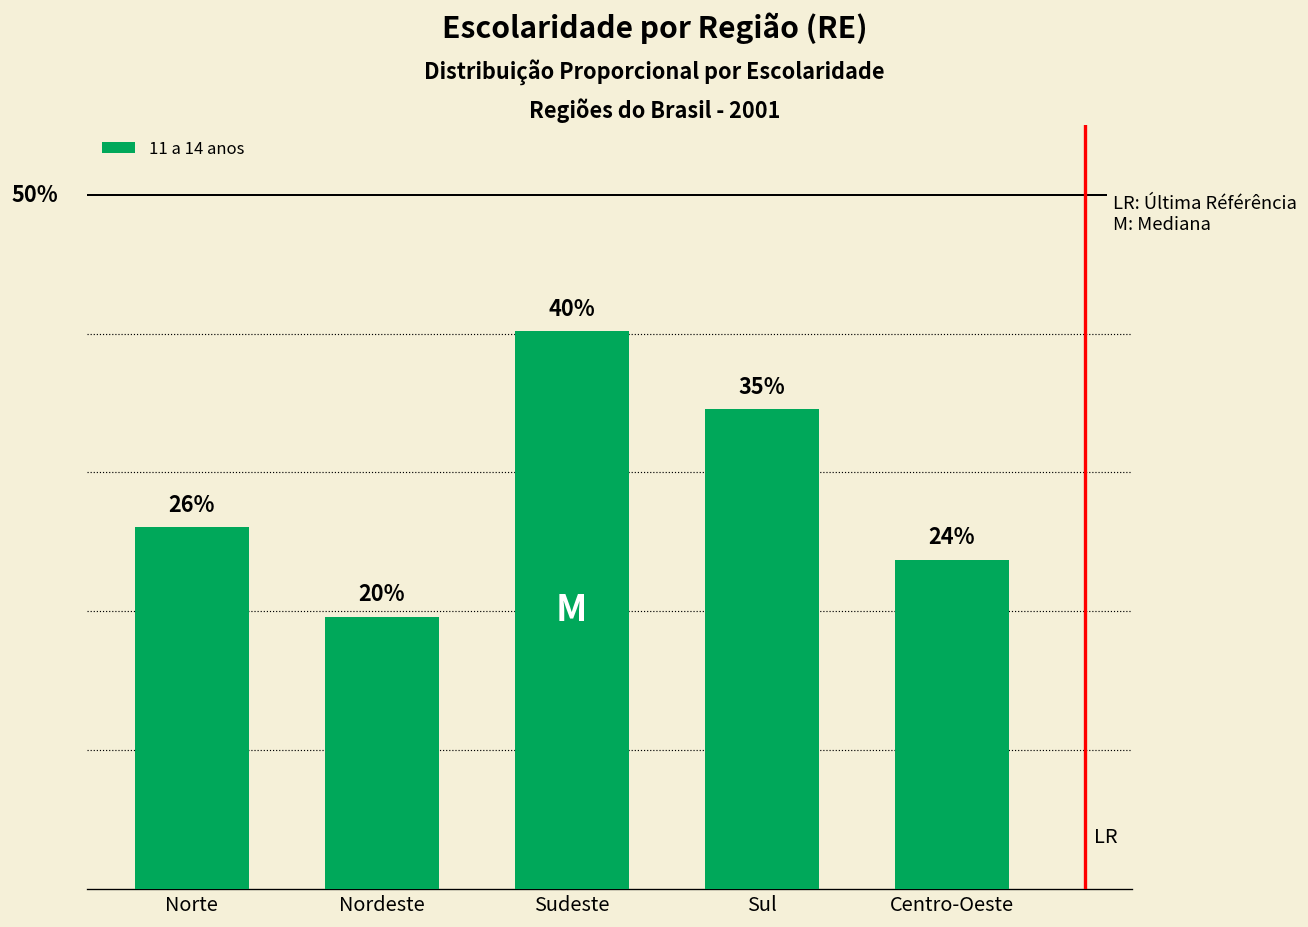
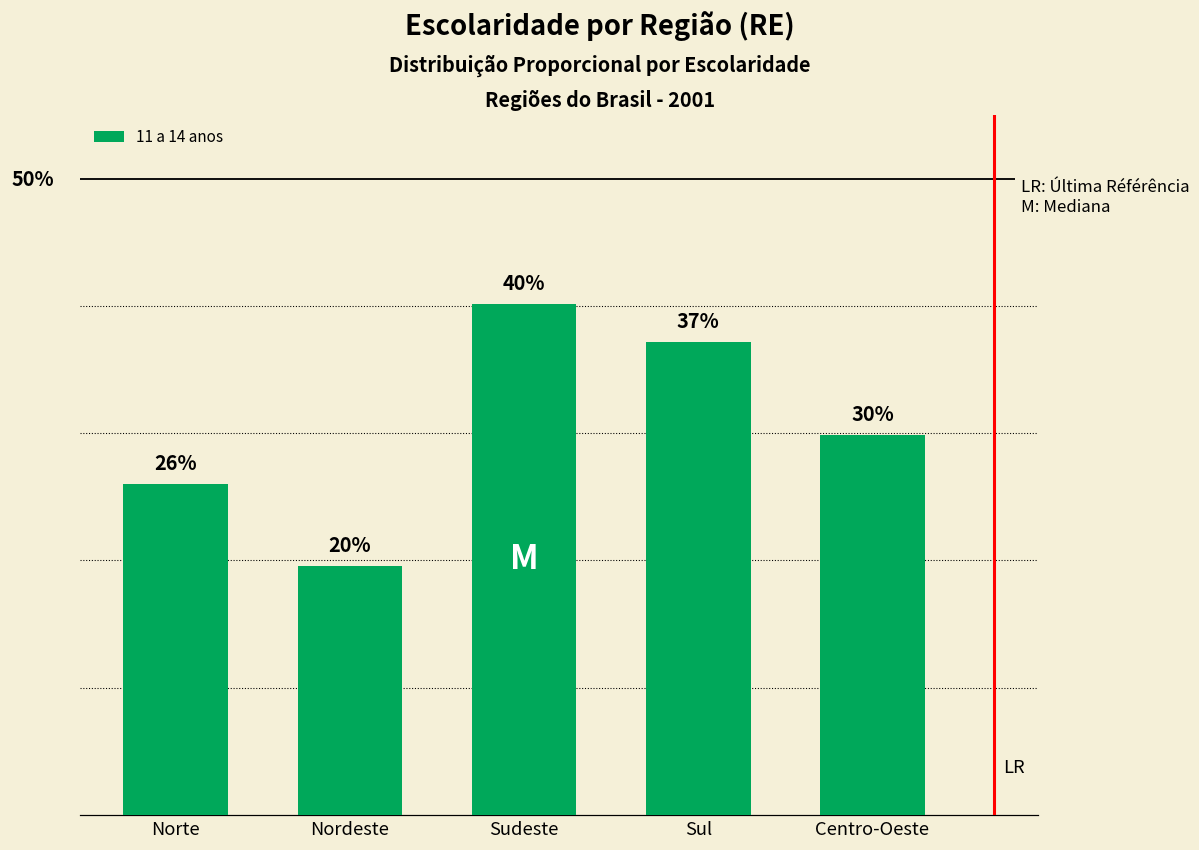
  {
    "Norte": "26%",
    "Nordeste": "20%",
    "Sudeste": "40%",
-   "Sul": "35%",
-   "Centro-Oeste": "24%"
+   "Sul": "37%",
+   "Centro-Oeste": "30%"
  }
